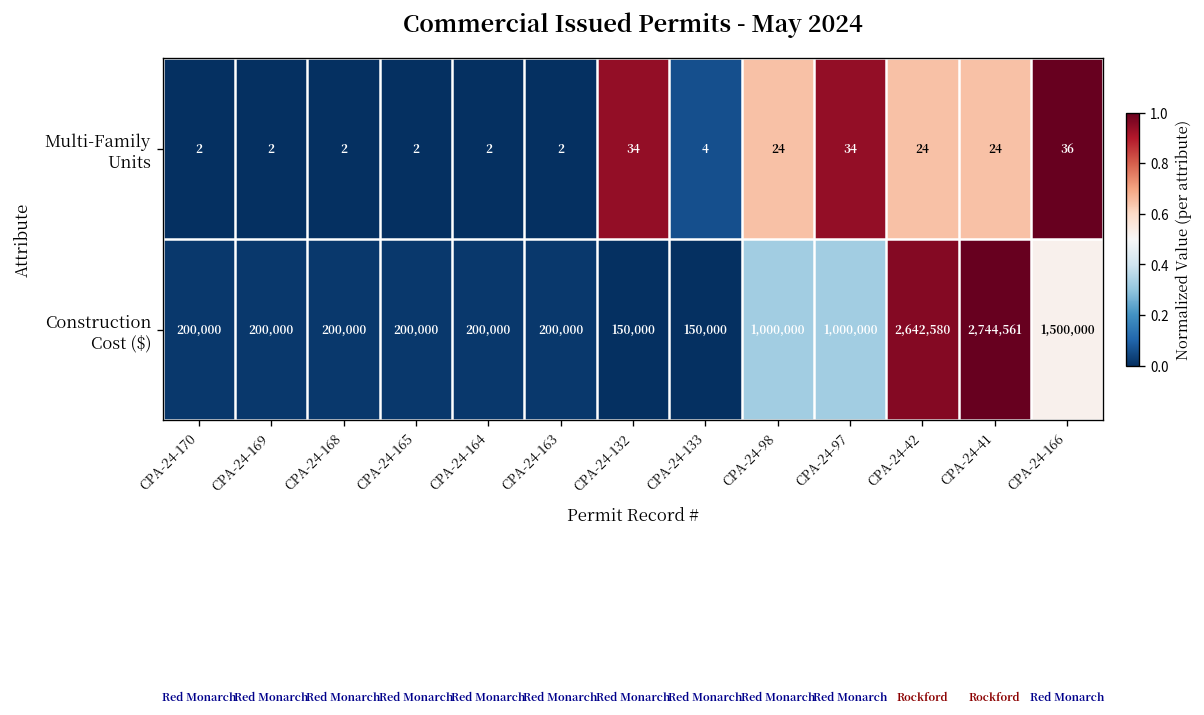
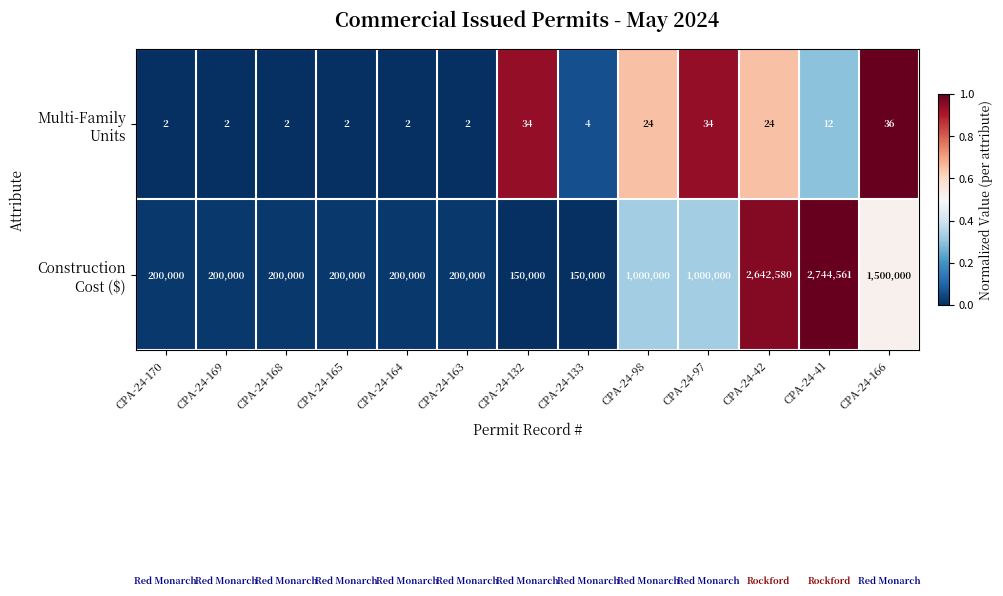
  {
    "Multi-Family Units": {
      "CPA-24-170": "2",
      "CPA-24-169": "2",
      "CPA-24-168": "2",
      "CPA-24-165": "2",
      "CPA-24-164": "2",
      "CPA-24-163": "2",
      "CPA-24-132": "34",
      "CPA-24-133": "4",
      "CPA-24-98": "24",
      "CPA-24-97": "34",
      "CPA-24-42": "24",
-     "CPA-24-41": "24",
+     "CPA-24-41": "12",
      "CPA-24-166": "36"
    },
    "Construction Cost ($)": {
      "CPA-24-170": "200,000",
      "CPA-24-169": "200,000",
      "CPA-24-168": "200,000",
      "CPA-24-165": "200,000",
      "CPA-24-164": "200,000",
      "CPA-24-163": "200,000",
      "CPA-24-132": "150,000",
      "CPA-24-133": "150,000",
      "CPA-24-98": "1,000,000",
      "CPA-24-97": "1,000,000",
      "CPA-24-42": "2,642,580",
      "CPA-24-41": "2,744,561",
      "CPA-24-166": "1,500,000"
    }
  }
